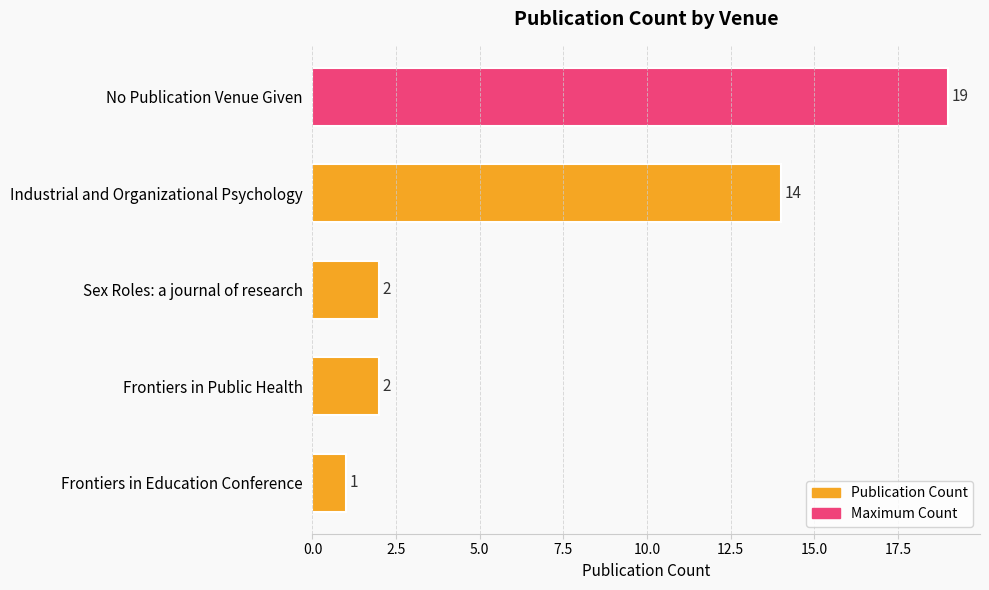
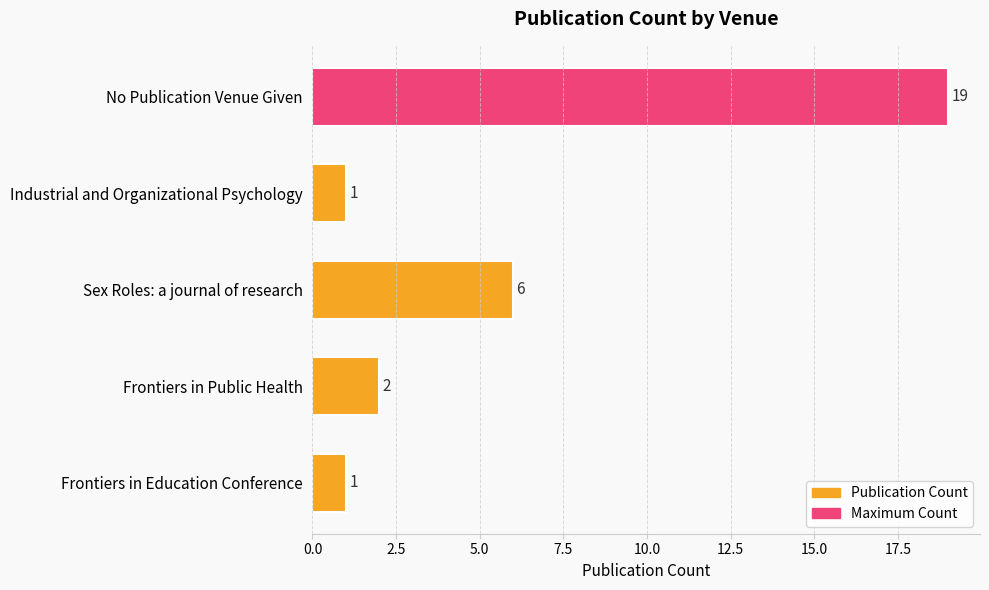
  {
    "No Publication Venue Given": 19,
-   "Industrial and Organizational Psychology": 14,
-   "Sex Roles: a journal of research": 2,
+   "Industrial and Organizational Psychology": 1,
+   "Sex Roles: a journal of research": 6,
    "Frontiers in Public Health": 2,
    "Frontiers in Education Conference": 1
  }
